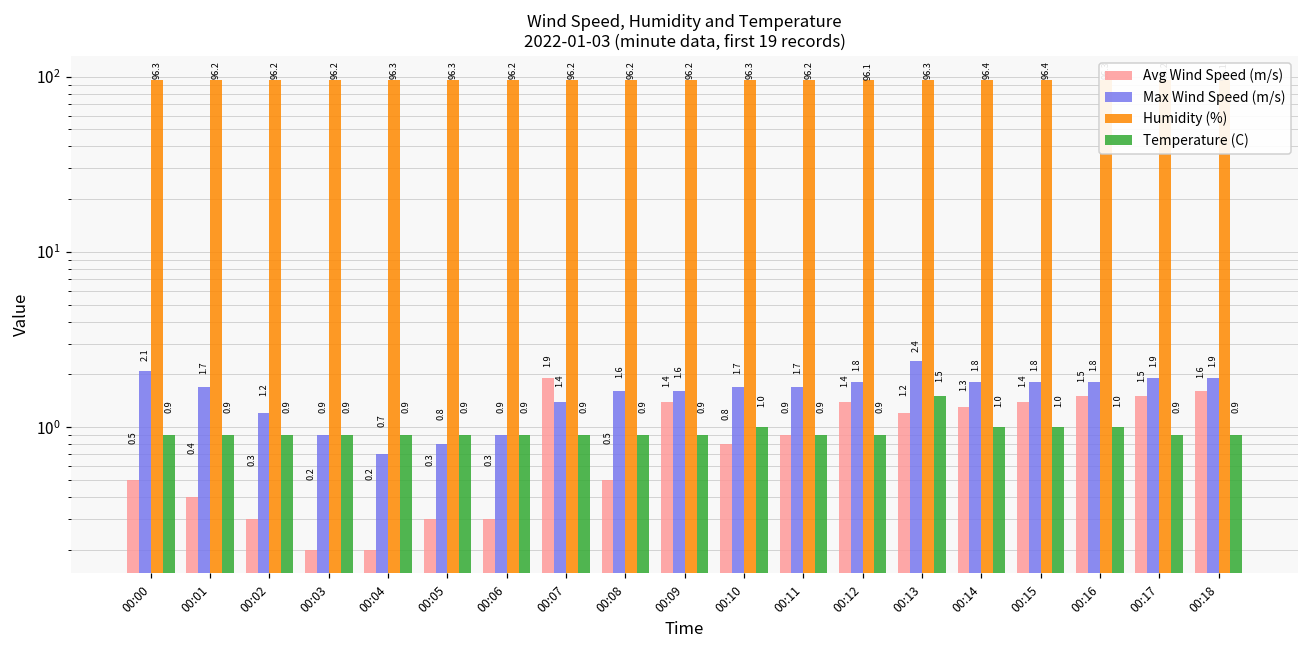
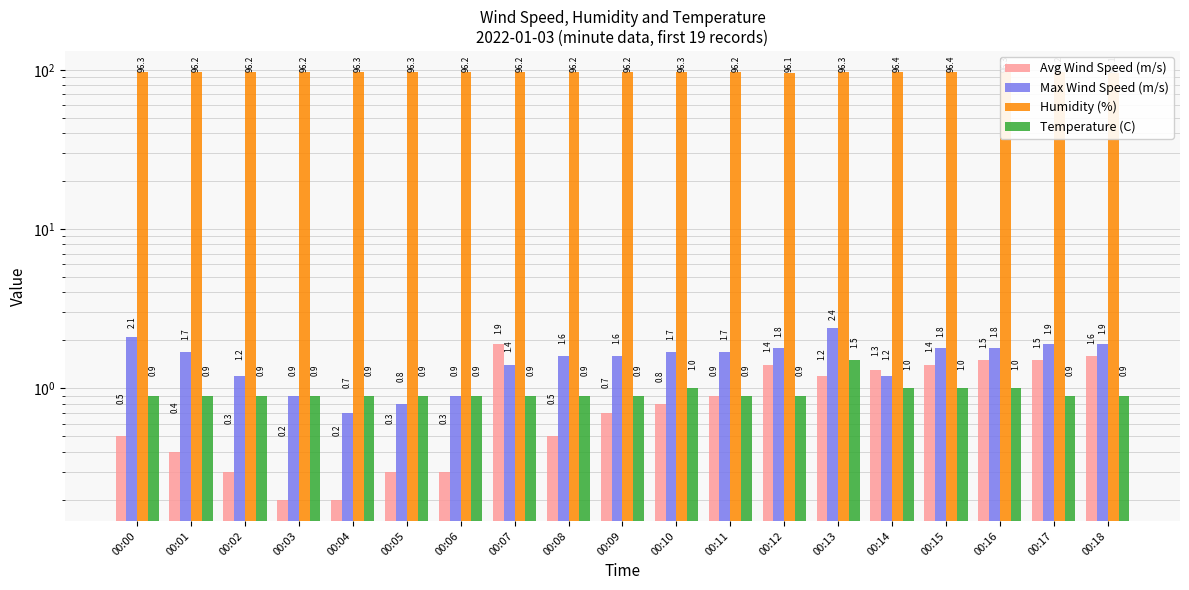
  {
    "Avg Wind Speed (m/s)": {
      "00:07": 1.9,
-     "00:09": 1.4,
+     "00:09": 0.7,
      "00:10": 0.8,
      "00:11": 0.9,
      "00:12": 1.4,
      "00:13": 1.2,
      "00:14": 1.3,
      "00:15": 1.4,
      "00:16": 1.5,
      "00:17": 1.5,
      "00:18": 1.6
    },
    "Max Wind Speed (m/s)": {
      "00:00": 2.1,
      "00:01": 1.7,
      "00:02": 1.2,
      "00:03": 0.9,
      "00:04": 0.7,
      "00:05": 0.8,
      "00:06": 0.9,
      "00:07": 1.4,
      "00:08": 1.6,
      "00:09": 1.6,
      "00:10": 1.7,
      "00:11": 1.7,
      "00:12": 1.8,
      "00:13": 2.4,
-     "00:14": 1.8,
+     "00:14": 1.2,
      "00:15": 1.8,
      "00:16": 1.8,
      "00:17": 1.9,
      "00:18": 1.9
    },
    "Humidity (%)": {
      "00:00": 96.3,
      "00:01": 96.2,
      "00:02": 96.2,
      "00:03": 96.2,
      "00:04": 96.3,
      "00:05": 96.3,
      "00:06": 96.2,
      "00:07": 96.2,
      "00:08": 96.2,
      "00:09": 96.2,
      "00:10": 96.3,
      "00:11": 96.2,
      "00:12": 96.1,
      "00:13": 96.3,
      "00:14": 96.4,
      "00:15": 96.4
    },
    "Temperature (C)": {
      "00:00": 0.9,
      "00:01": 0.9,
      "00:02": 0.9,
      "00:03": 0.9,
      "00:04": 0.9,
      "00:05": 0.9,
      "00:06": 0.9,
      "00:07": 0.9,
      "00:08": 0.9,
      "00:09": 0.9,
      "00:10": 1.0,
      "00:11": 0.9,
      "00:12": 0.9,
      "00:13": 1.5,
      "00:14": 1.0,
      "00:15": 1.0,
      "00:16": 1.0,
      "00:17": 0.9,
      "00:18": 0.9
    }
  }
